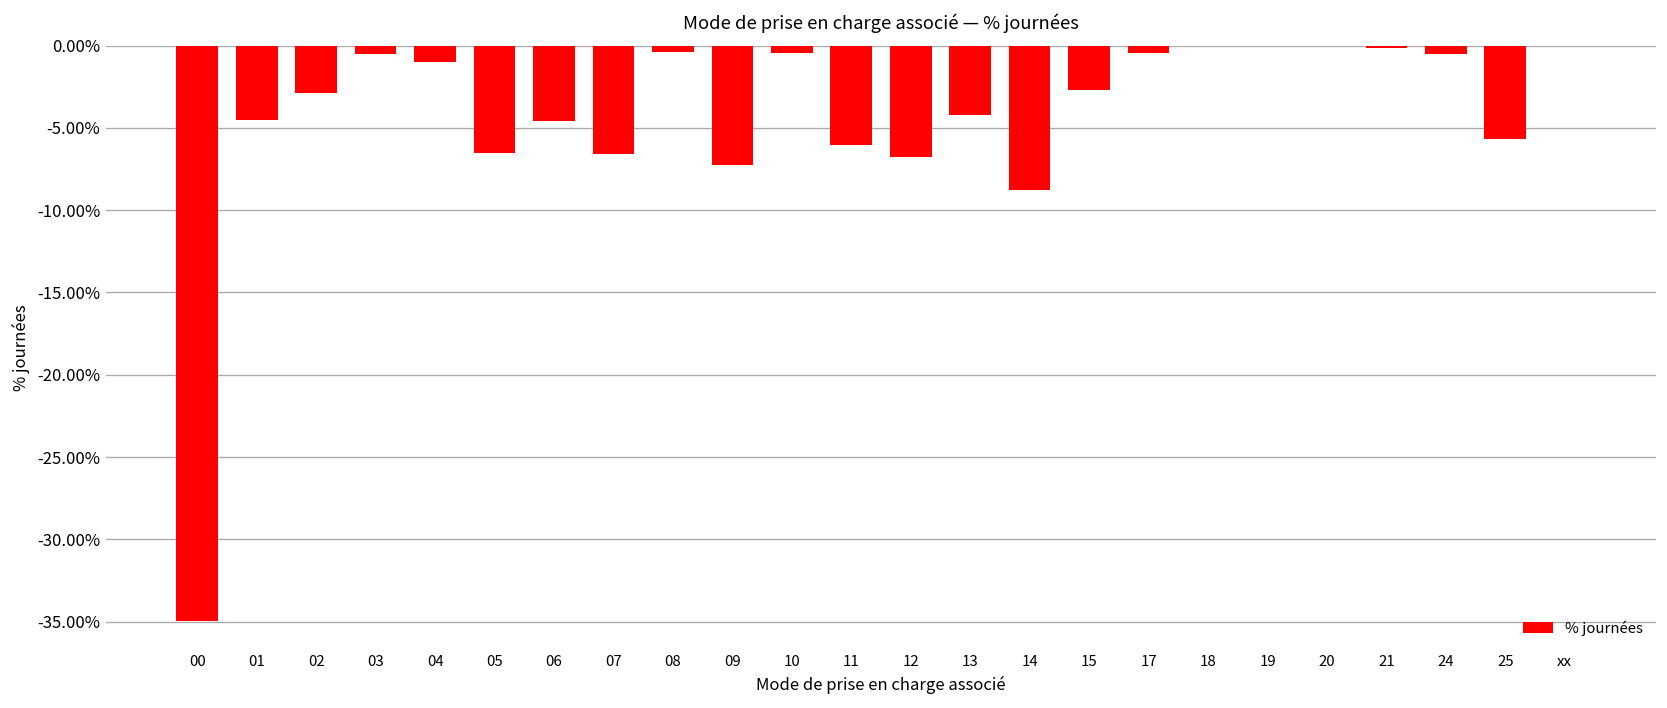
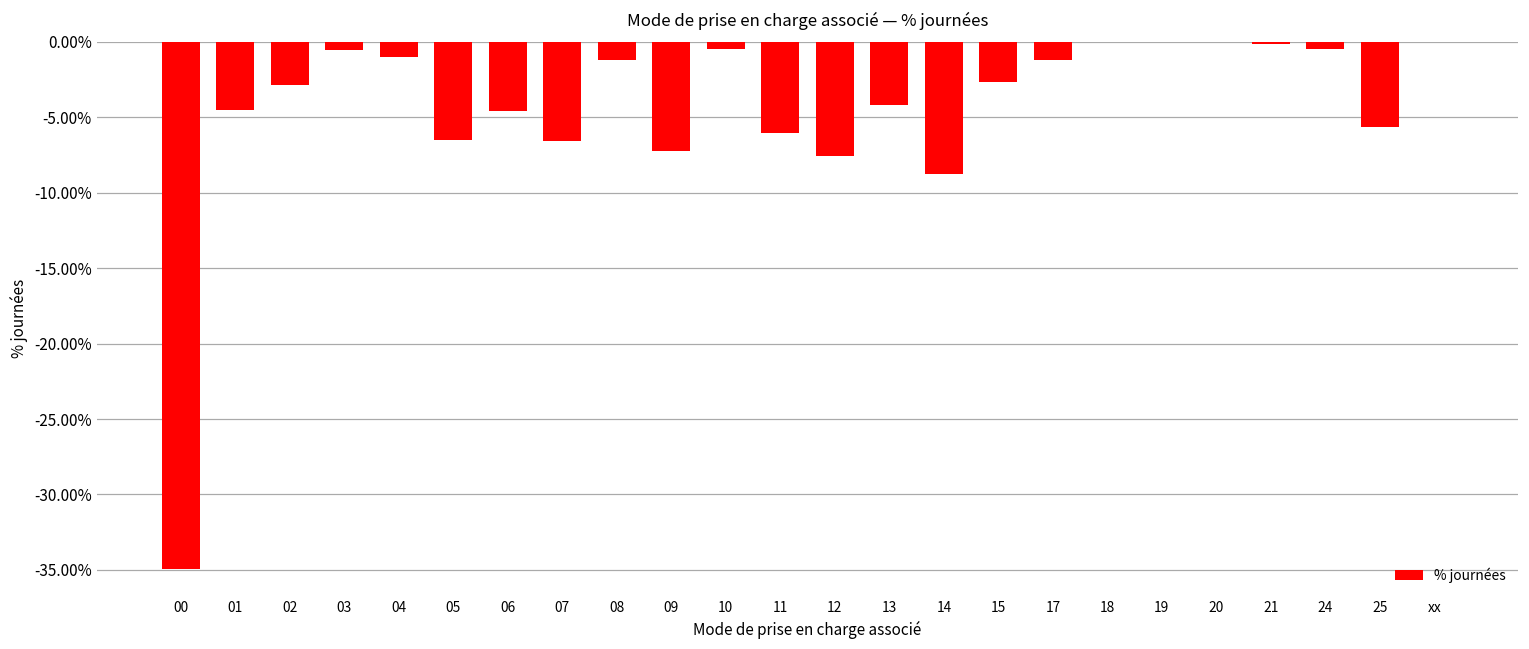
  {
    "00": "-34.9%",
    "01": "-4.5%",
    "02": "-2.9%",
    "03": "-0.5%",
    "04": "-1.0%",
    "05": "-6.5%",
    "06": "-4.6%",
    "07": "-6.6%",
-   "08": "-0.4%",
+   "08": "-1.2%",
    "09": "-7.3%",
    "10": "-0.5%",
    "11": "-6.0%",
-   "12": "-6.8%",
+   "12": "-7.6%",
    "13": "-4.2%",
    "14": "-8.8%",
    "15": "-2.7%",
-   "17": "-0.4%",
+   "17": "-1.2%",
    "24": "-0.5%",
    "25": "-5.7%"
  }
